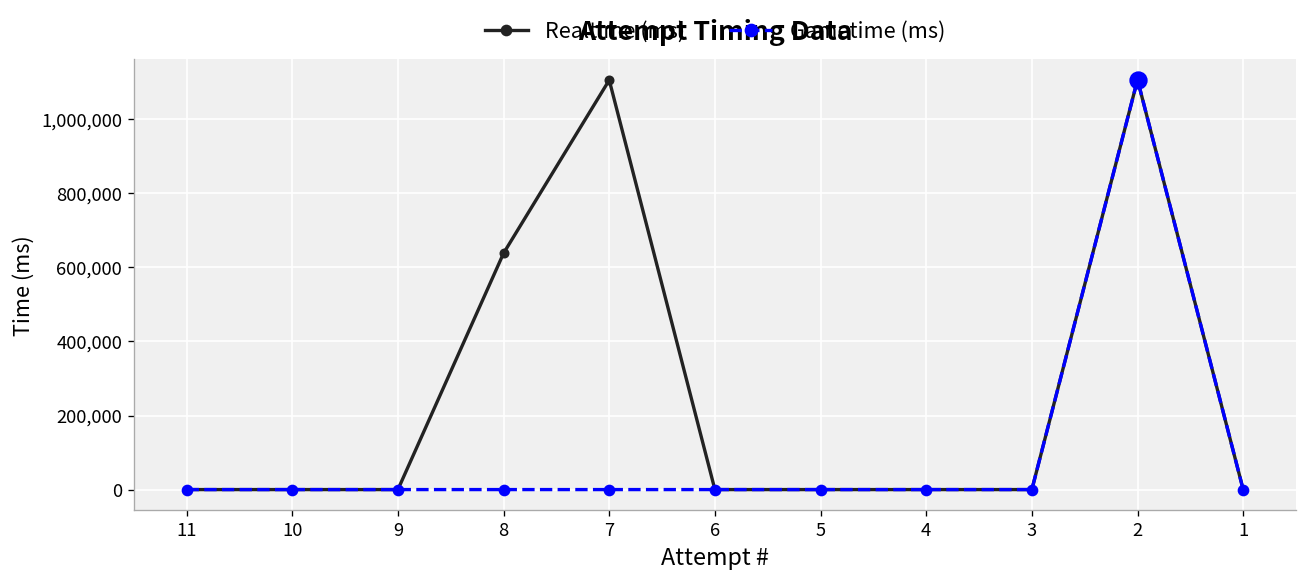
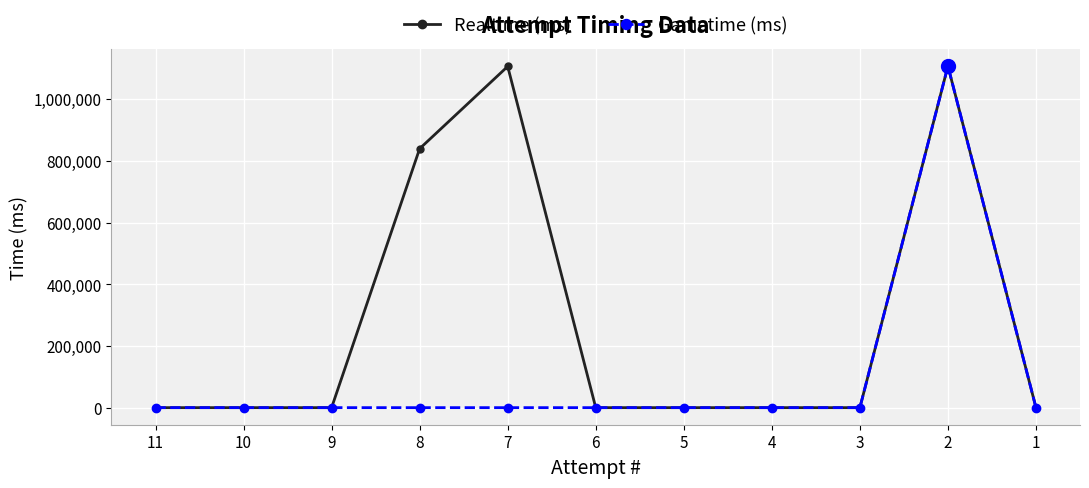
  {
    "Realtime (ms)": {
-     "8": "640,000",
+     "8": "840,000",
      "7": "1,110,000"
    }
  }
